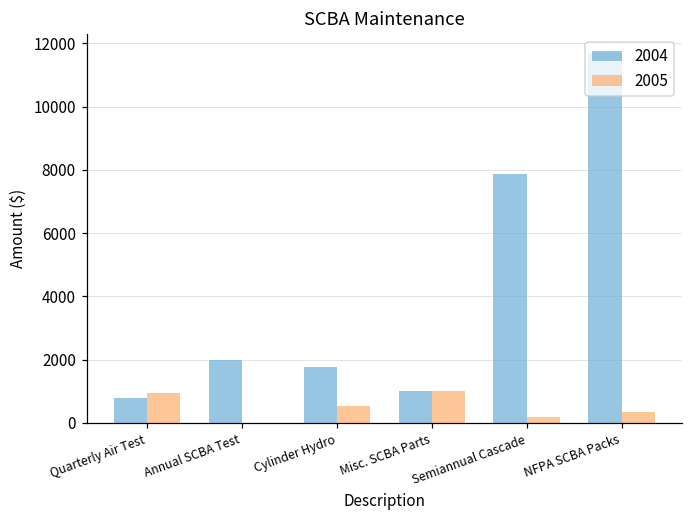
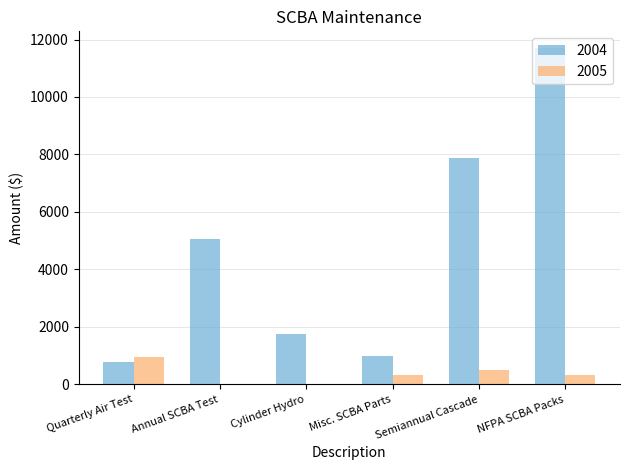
  {
    "2004": {
      "Quarterly Air Test": 800,
-     "Annual SCBA Test": 2000,
+     "Annual SCBA Test": 5100,
      "Cylinder Hydro": 1800,
      "Misc. SCBA Parts": 1000,
      "Semiannual Cascade": 7900
    },
    "2005": {
      "Quarterly Air Test": 900,
      "Annual SCBA Test": 0,
-     "Cylinder Hydro": 500,
-     "Misc. SCBA Parts": 1000,
-     "Semiannual Cascade": 200,
+     "Cylinder Hydro": 0,
+     "Misc. SCBA Parts": 300,
+     "Semiannual Cascade": 500,
      "NFPA SCBA Packs": 300
    }
  }
